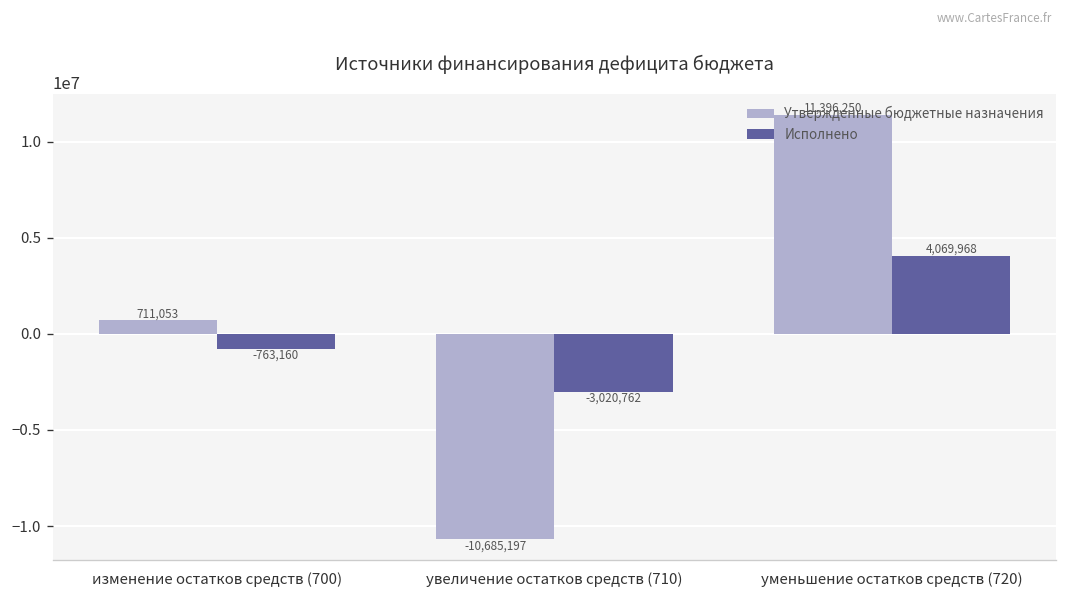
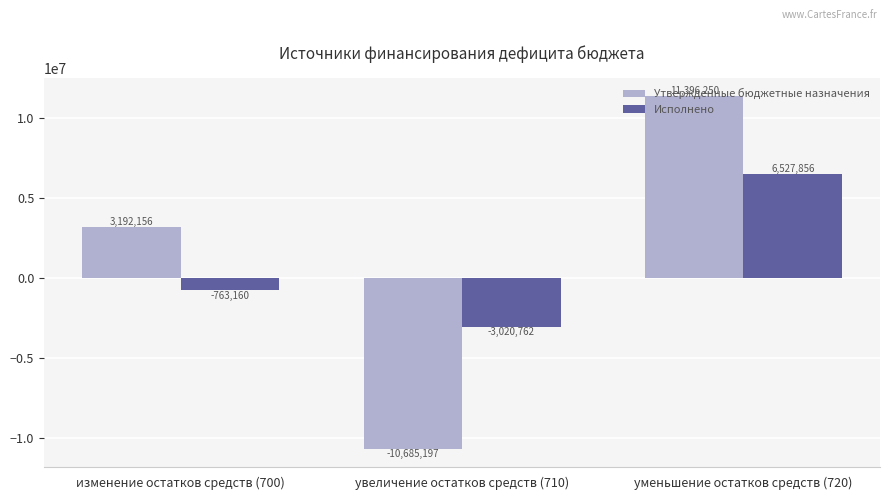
  {
    "Утвержденные бюджетные назначения": {
-     "изменение остатков средств (700)": "711,053",
+     "изменение остатков средств (700)": "3,192,156",
      "увеличение остатков средств (710)": "-10,685,197",
      "уменьшение остатков средств (720)": "11,396,250"
    },
    "Исполнено": {
      "изменение остатков средств (700)": "-763,160",
      "увеличение остатков средств (710)": "-3,020,762",
-     "уменьшение остатков средств (720)": "4,069,968"
+     "уменьшение остатков средств (720)": "6,527,856"
    }
  }
